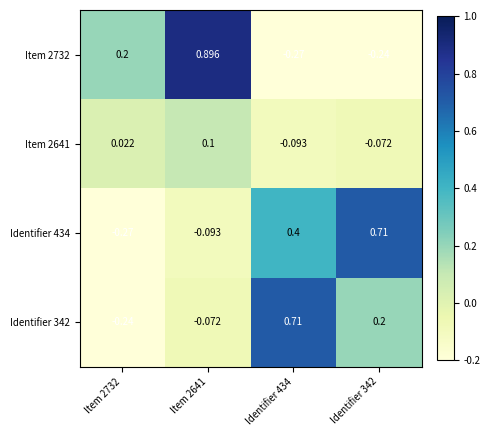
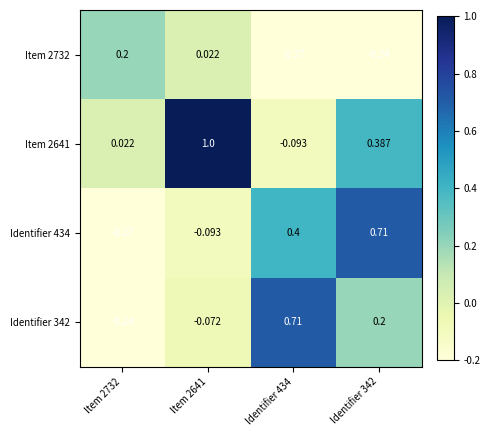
  {
    "Item 2732": {
      "Item 2732": 0.2,
-     "Item 2641": 0.896
+     "Item 2641": 0.022
    },
    "Item 2641": {
      "Item 2732": 0.022,
-     "Item 2641": 0.1,
+     "Item 2641": 1.0,
      "Identifier 434": -0.093,
-     "Identifier 342": -0.072
+     "Identifier 342": 0.387
    },
    "Identifier 434": {
      "Item 2641": -0.093,
      "Identifier 434": 0.4,
      "Identifier 342": 0.71
    },
    "Identifier 342": {
      "Item 2641": -0.072,
      "Identifier 434": 0.71,
      "Identifier 342": 0.2
    }
  }
